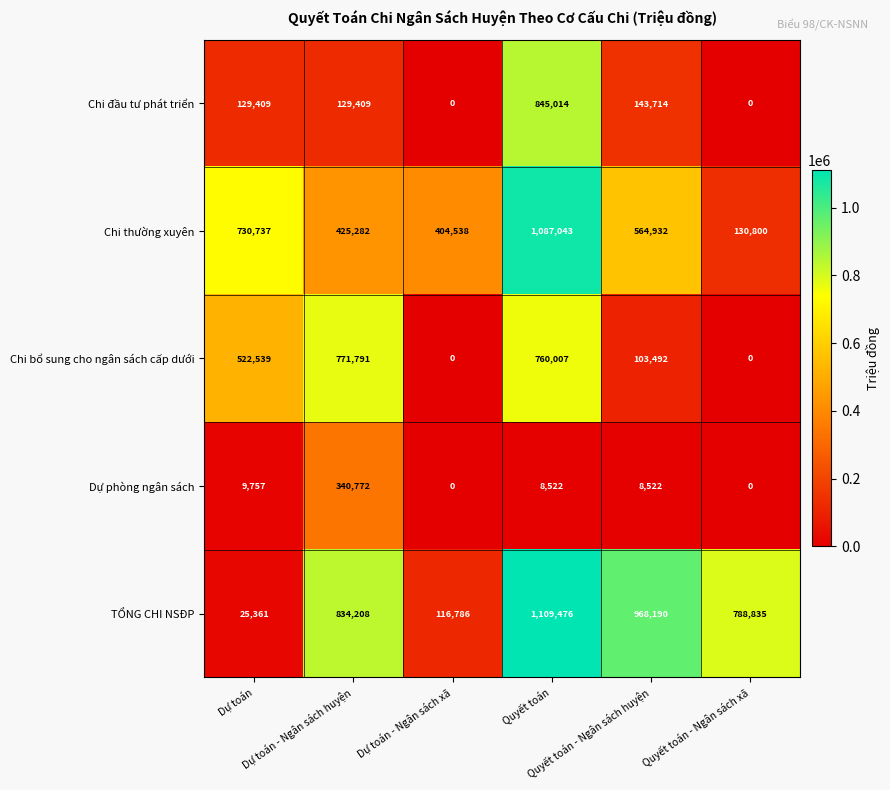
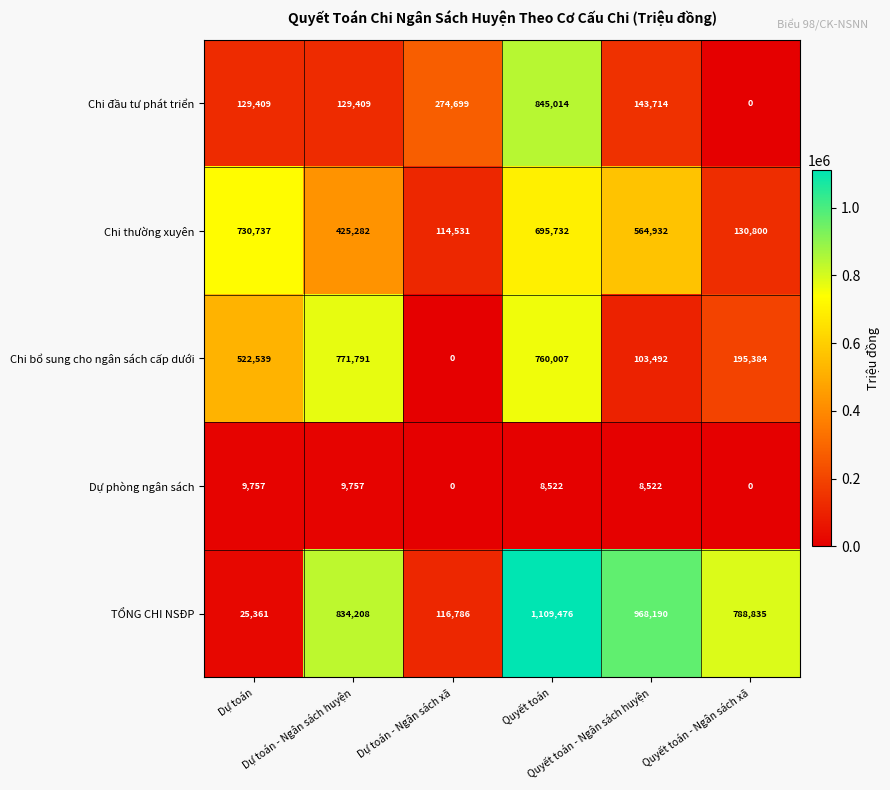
  {
    "Chi đầu tư phát triển": {
      "Dự toán": "129,409",
      "Dự toán - Ngân sách huyện": "129,409",
-     "Dự toán - Ngân sách xã": "0",
+     "Dự toán - Ngân sách xã": "274,699",
      "Quyết toán": "845,014",
      "Quyết toán - Ngân sách huyện": "143,714",
      "Quyết toán - Ngân sách xã": "0"
    },
    "Chi thường xuyên": {
      "Dự toán": "730,737",
      "Dự toán - Ngân sách huyện": "425,282",
-     "Dự toán - Ngân sách xã": "404,538",
-     "Quyết toán": "1,087,043",
+     "Dự toán - Ngân sách xã": "114,531",
+     "Quyết toán": "695,732",
      "Quyết toán - Ngân sách huyện": "564,932",
      "Quyết toán - Ngân sách xã": "130,800"
    },
    "Chi bổ sung cho ngân sách cấp dưới": {
      "Dự toán": "522,539",
      "Dự toán - Ngân sách huyện": "771,791",
      "Dự toán - Ngân sách xã": "0",
      "Quyết toán": "760,007",
      "Quyết toán - Ngân sách huyện": "103,492",
-     "Quyết toán - Ngân sách xã": "0"
+     "Quyết toán - Ngân sách xã": "195,384"
    },
    "Dự phòng ngân sách": {
      "Dự toán": "9,757",
-     "Dự toán - Ngân sách huyện": "340,772",
+     "Dự toán - Ngân sách huyện": "9,757",
      "Dự toán - Ngân sách xã": "0",
      "Quyết toán": "8,522",
      "Quyết toán - Ngân sách huyện": "8,522",
      "Quyết toán - Ngân sách xã": "0"
    },
    "TỔNG CHI NSĐP": {
      "Dự toán": "25,361",
      "Dự toán - Ngân sách huyện": "834,208",
      "Dự toán - Ngân sách xã": "116,786",
      "Quyết toán": "1,109,476",
      "Quyết toán - Ngân sách huyện": "968,190",
      "Quyết toán - Ngân sách xã": "788,835"
    }
  }
